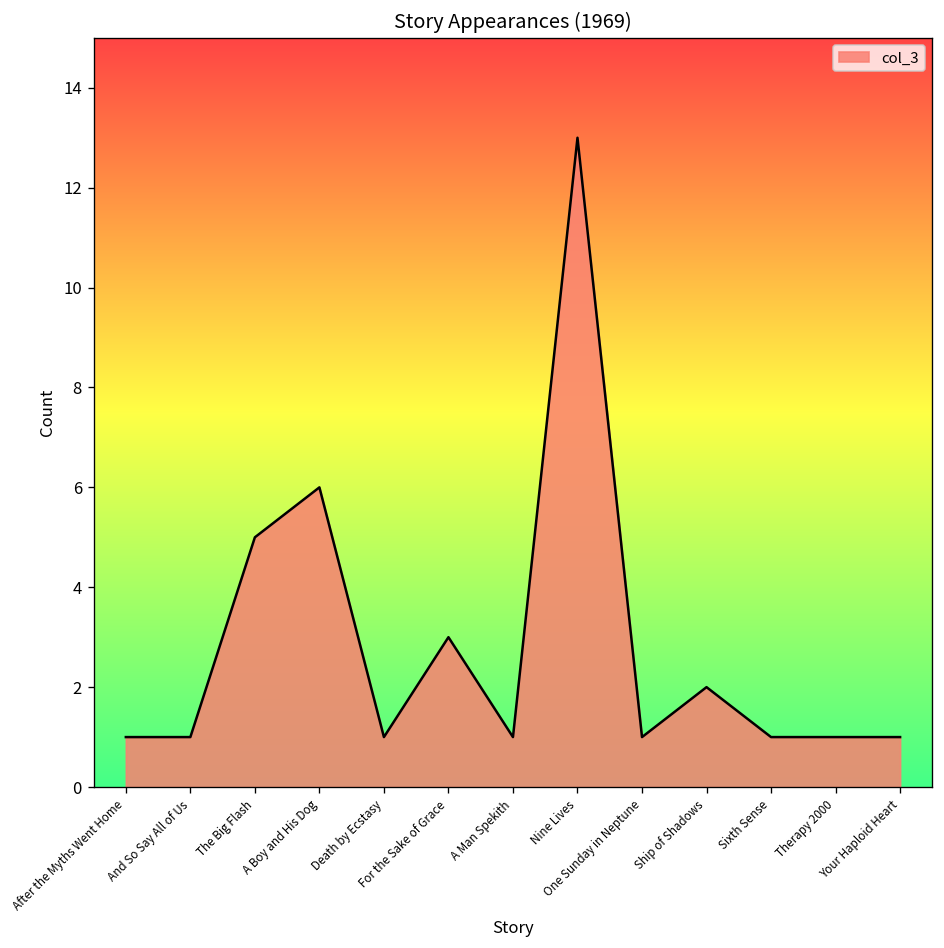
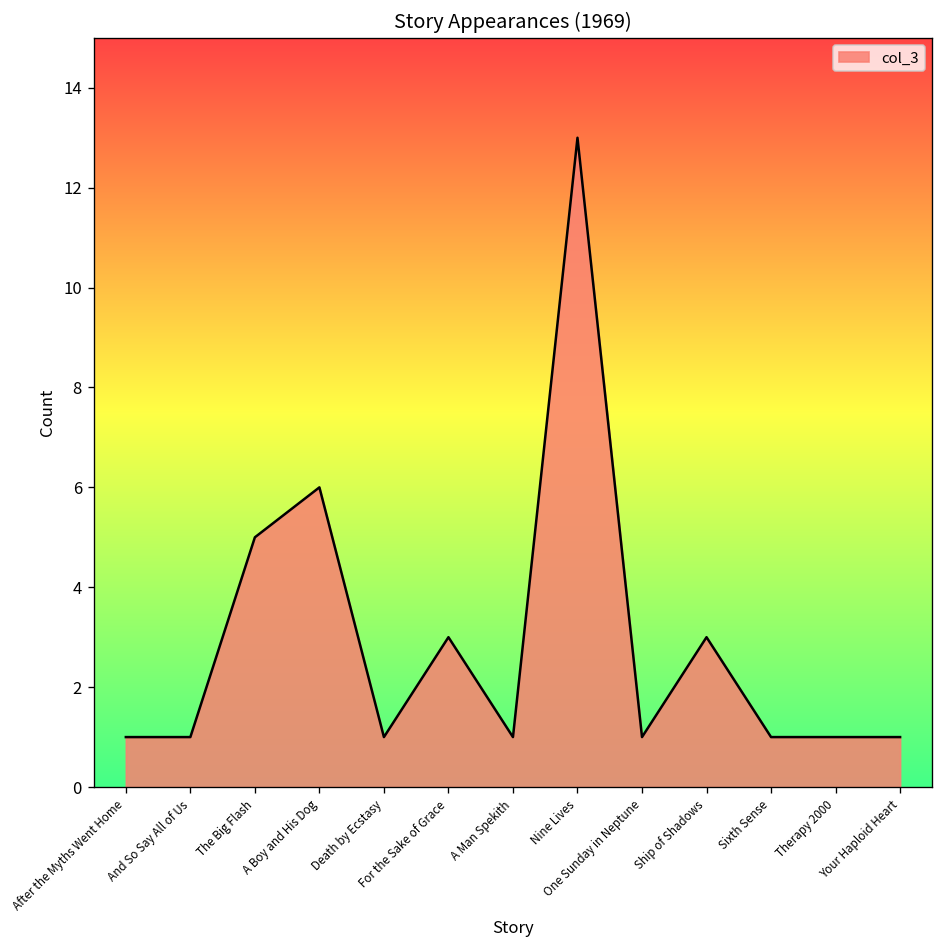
  {
    "After the Myths Went Home": 1,
    "And So Say All of Us": 1,
    "The Big Flash": 5,
    "A Boy and His Dog": 6,
    "Death by Ecstasy": 1,
    "For the Sake of Grace": 3,
    "A Man Spekith": 1,
    "Nine Lives": 13,
    "One Sunday in Neptune": 1,
-   "Ship of Shadows": 2,
+   "Ship of Shadows": 3,
    "Sixth Sense": 1,
    "Therapy 2000": 1,
    "Your Haploid Heart": 1
  }
